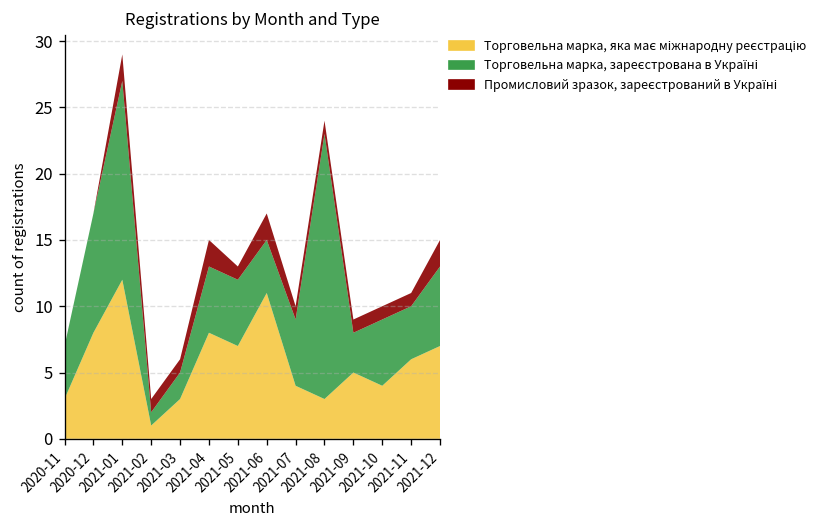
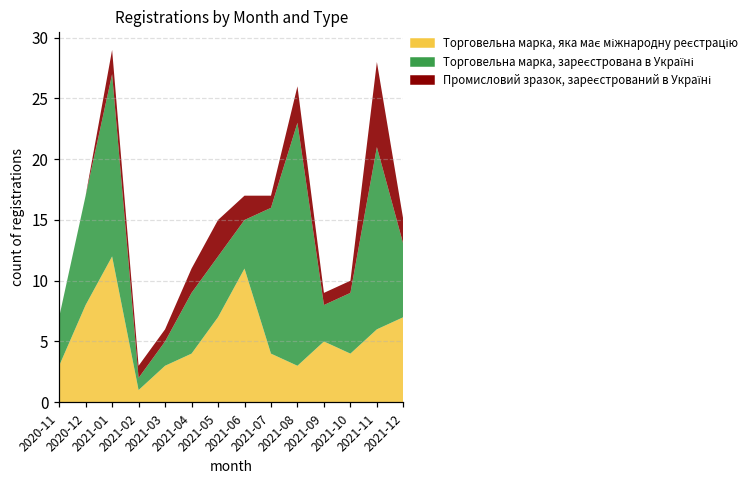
  {
    "Торговельна марка, яка має міжнародну реєстрацію": {
      "2020-11": 3,
      "2020-12": 8,
      "2021-01": 12,
      "2021-02": 1,
      "2021-03": 3,
-     "2021-04": 8,
+     "2021-04": 4,
      "2021-05": 7,
      "2021-06": 11,
      "2021-07": 4,
      "2021-08": 3,
      "2021-09": 5,
      "2021-10": 4,
      "2021-11": 6,
      "2021-12": 7
    },
    "Торговельна марка, зареєстрована в Україні": {
      "2021-01": 15,
      "2021-02": 1,
      "2021-03": 2,
      "2021-04": 5,
      "2021-05": 5,
      "2021-06": 4,
-     "2021-07": 5,
+     "2021-07": 12,
      "2021-08": 20,
      "2021-09": 3,
      "2021-10": 5,
-     "2021-11": 4,
+     "2021-11": 15,
      "2021-12": 6
    },
    "Промисловий зразок, зареєстрований в Україні": {
      "2021-01": 2,
      "2021-02": 1,
      "2021-03": 1,
      "2021-04": 2,
-     "2021-05": 1,
+     "2021-05": 3,
      "2021-06": 2,
      "2021-07": 1,
-     "2021-08": 1,
+     "2021-08": 3,
      "2021-09": 1,
      "2021-10": 1,
-     "2021-11": 1,
+     "2021-11": 7,
      "2021-12": 2
    }
  }
